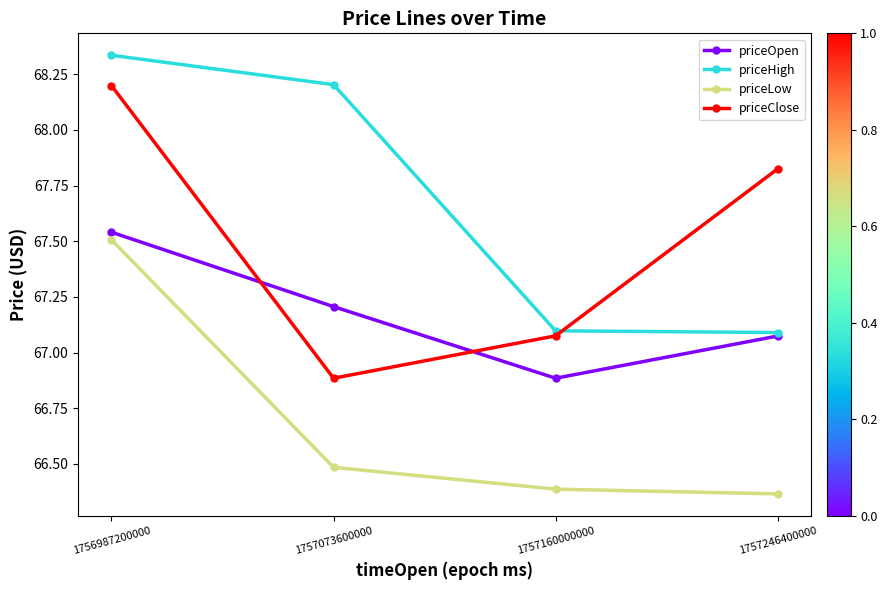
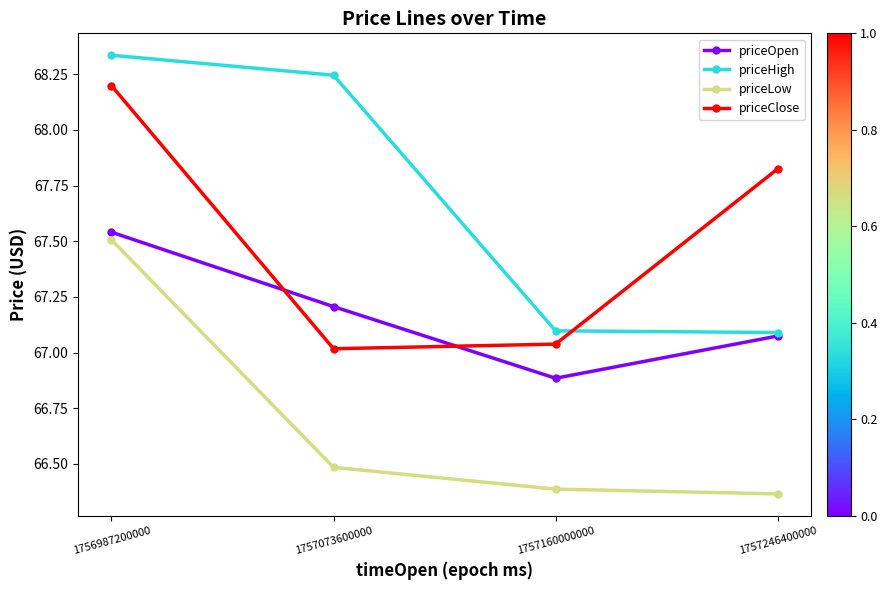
  {
    "priceOpen": {
      "1756987200000": 67.54,
      "1757073600000": 67.21,
      "1757160000000": 66.88,
      "1757246400000": 67.07
    },
    "priceHigh": {
      "1756987200000": 68.34,
-     "1757073600000": 68.20,
+     "1757073600000": 68.25,
      "1757160000000": 67.10,
      "1757246400000": 67.09
    },
    "priceLow": {
      "1756987200000": 67.51,
      "1757073600000": 66.48,
      "1757160000000": 66.39,
      "1757246400000": 66.37
    },
    "priceClose": {
      "1756987200000": 68.20,
-     "1757073600000": 66.88,
-     "1757160000000": 67.07,
+     "1757073600000": 67.02,
+     "1757160000000": 67.04,
      "1757246400000": 67.82
    }
  }
